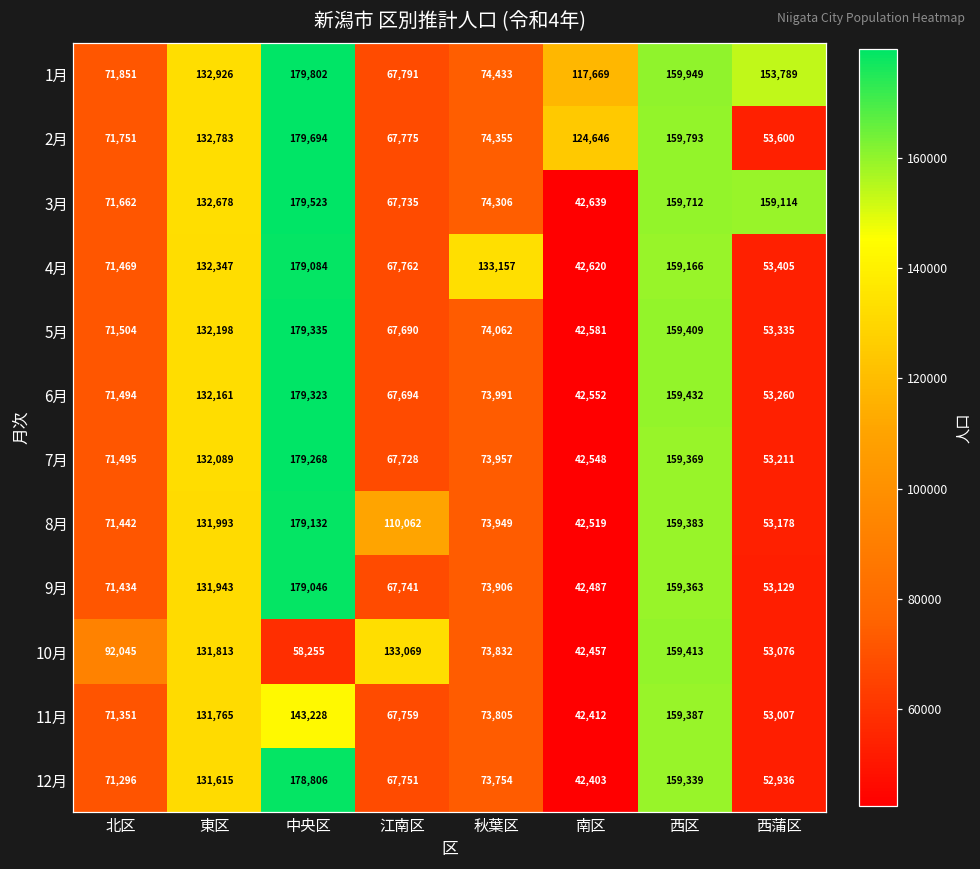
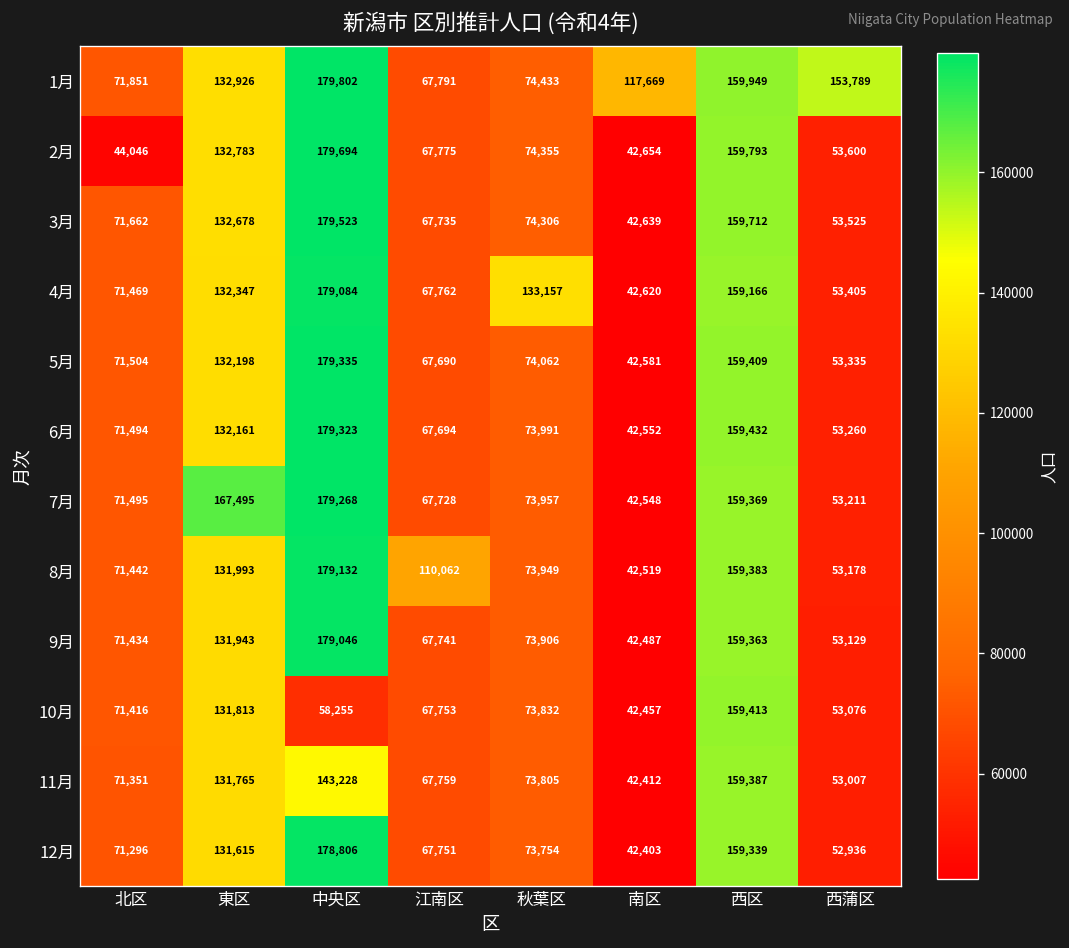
  {
    "1月": {
      "北区": "71,851",
      "東区": "132,926",
      "中央区": "179,802",
      "江南区": "67,791",
      "秋葉区": "74,433",
      "南区": "117,669",
      "西区": "159,949",
      "西蒲区": "153,789"
    },
    "2月": {
-     "北区": "71,751",
+     "北区": "44,046",
      "東区": "132,783",
      "中央区": "179,694",
      "江南区": "67,775",
      "秋葉区": "74,355",
-     "南区": "124,646",
+     "南区": "42,654",
      "西区": "159,793",
      "西蒲区": "53,600"
    },
    "3月": {
      "北区": "71,662",
      "東区": "132,678",
      "中央区": "179,523",
      "江南区": "67,735",
      "秋葉区": "74,306",
      "南区": "42,639",
      "西区": "159,712",
-     "西蒲区": "159,114"
+     "西蒲区": "53,525"
    },
    "4月": {
      "北区": "71,469",
      "東区": "132,347",
      "中央区": "179,084",
      "江南区": "67,762",
      "秋葉区": "133,157",
      "南区": "42,620",
      "西区": "159,166",
      "西蒲区": "53,405"
    },
    "5月": {
      "北区": "71,504",
      "東区": "132,198",
      "中央区": "179,335",
      "江南区": "67,690",
      "秋葉区": "74,062",
      "南区": "42,581",
      "西区": "159,409",
      "西蒲区": "53,335"
    },
    "6月": {
      "北区": "71,494",
      "東区": "132,161",
      "中央区": "179,323",
      "江南区": "67,694",
      "秋葉区": "73,991",
      "南区": "42,552",
      "西区": "159,432",
      "西蒲区": "53,260"
    },
    "7月": {
      "北区": "71,495",
-     "東区": "132,089",
+     "東区": "167,495",
      "中央区": "179,268",
      "江南区": "67,728",
      "秋葉区": "73,957",
      "南区": "42,548",
      "西区": "159,369",
      "西蒲区": "53,211"
    },
    "8月": {
      "北区": "71,442",
      "東区": "131,993",
      "中央区": "179,132",
      "江南区": "110,062",
      "秋葉区": "73,949",
      "南区": "42,519",
      "西区": "159,383",
      "西蒲区": "53,178"
    },
    "9月": {
      "北区": "71,434",
      "東区": "131,943",
      "中央区": "179,046",
      "江南区": "67,741",
      "秋葉区": "73,906",
      "南区": "42,487",
      "西区": "159,363",
      "西蒲区": "53,129"
    },
    "10月": {
-     "北区": "92,045",
+     "北区": "71,416",
      "東区": "131,813",
      "中央区": "58,255",
-     "江南区": "133,069",
+     "江南区": "67,753",
      "秋葉区": "73,832",
      "南区": "42,457",
      "西区": "159,413",
      "西蒲区": "53,076"
    },
    "11月": {
      "北区": "71,351",
      "東区": "131,765",
      "中央区": "143,228",
      "江南区": "67,759",
      "秋葉区": "73,805",
      "南区": "42,412",
      "西区": "159,387",
      "西蒲区": "53,007"
    },
    "12月": {
      "北区": "71,296",
      "東区": "131,615",
      "中央区": "178,806",
      "江南区": "67,751",
      "秋葉区": "73,754",
      "南区": "42,403",
      "西区": "159,339",
      "西蒲区": "52,936"
    }
  }
